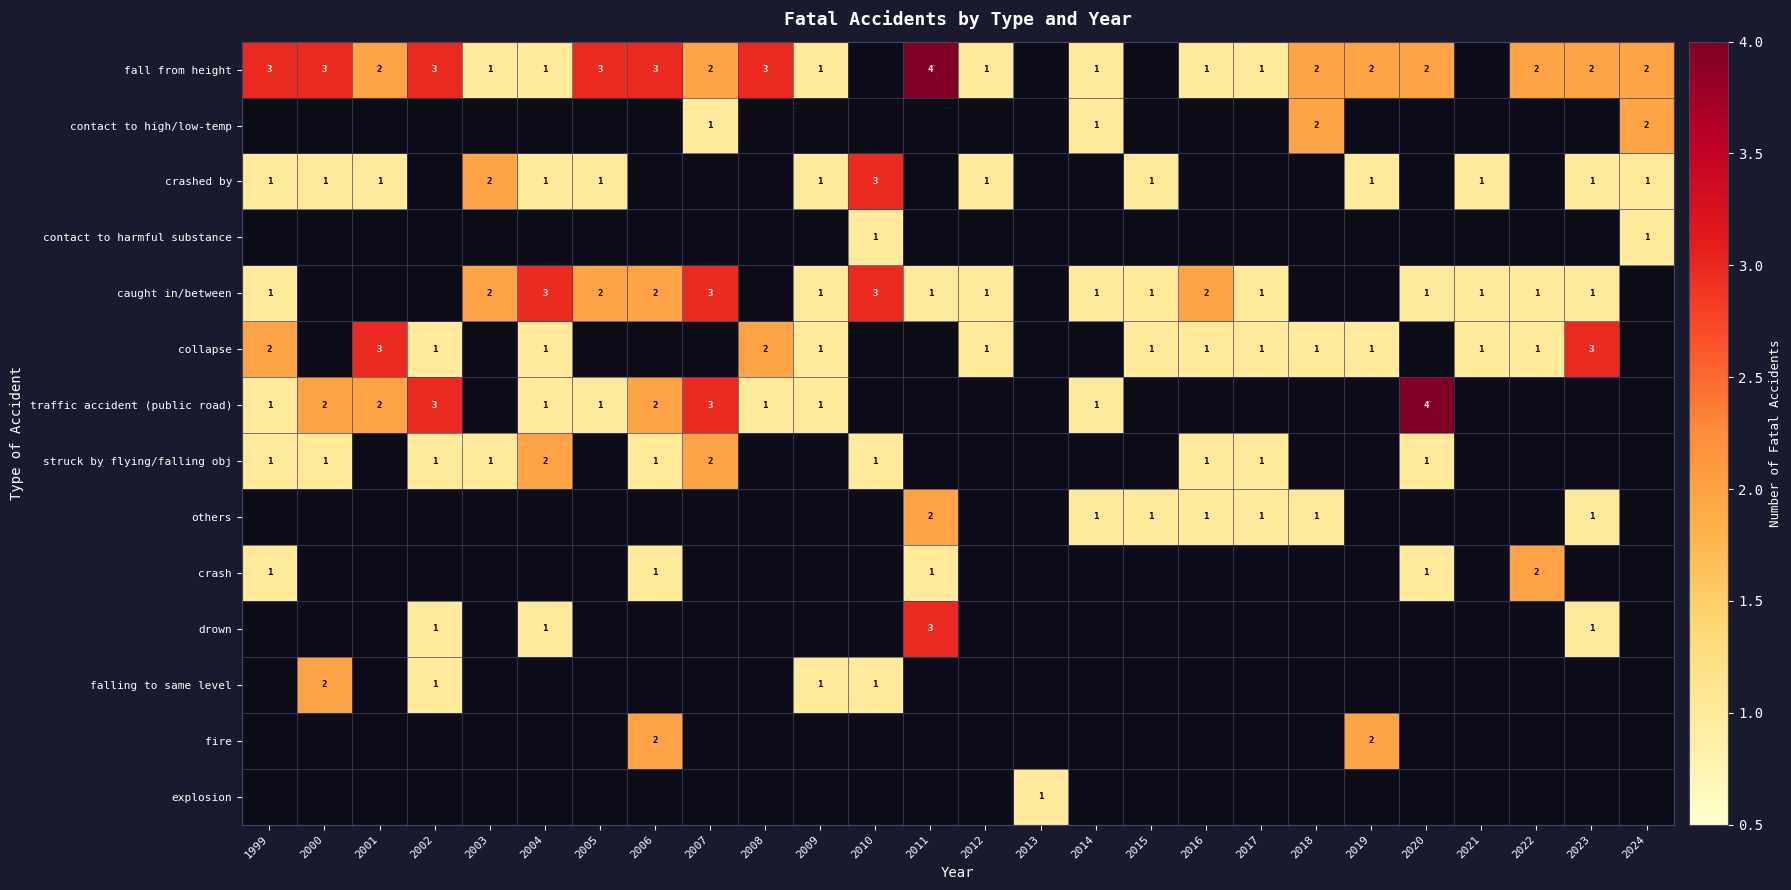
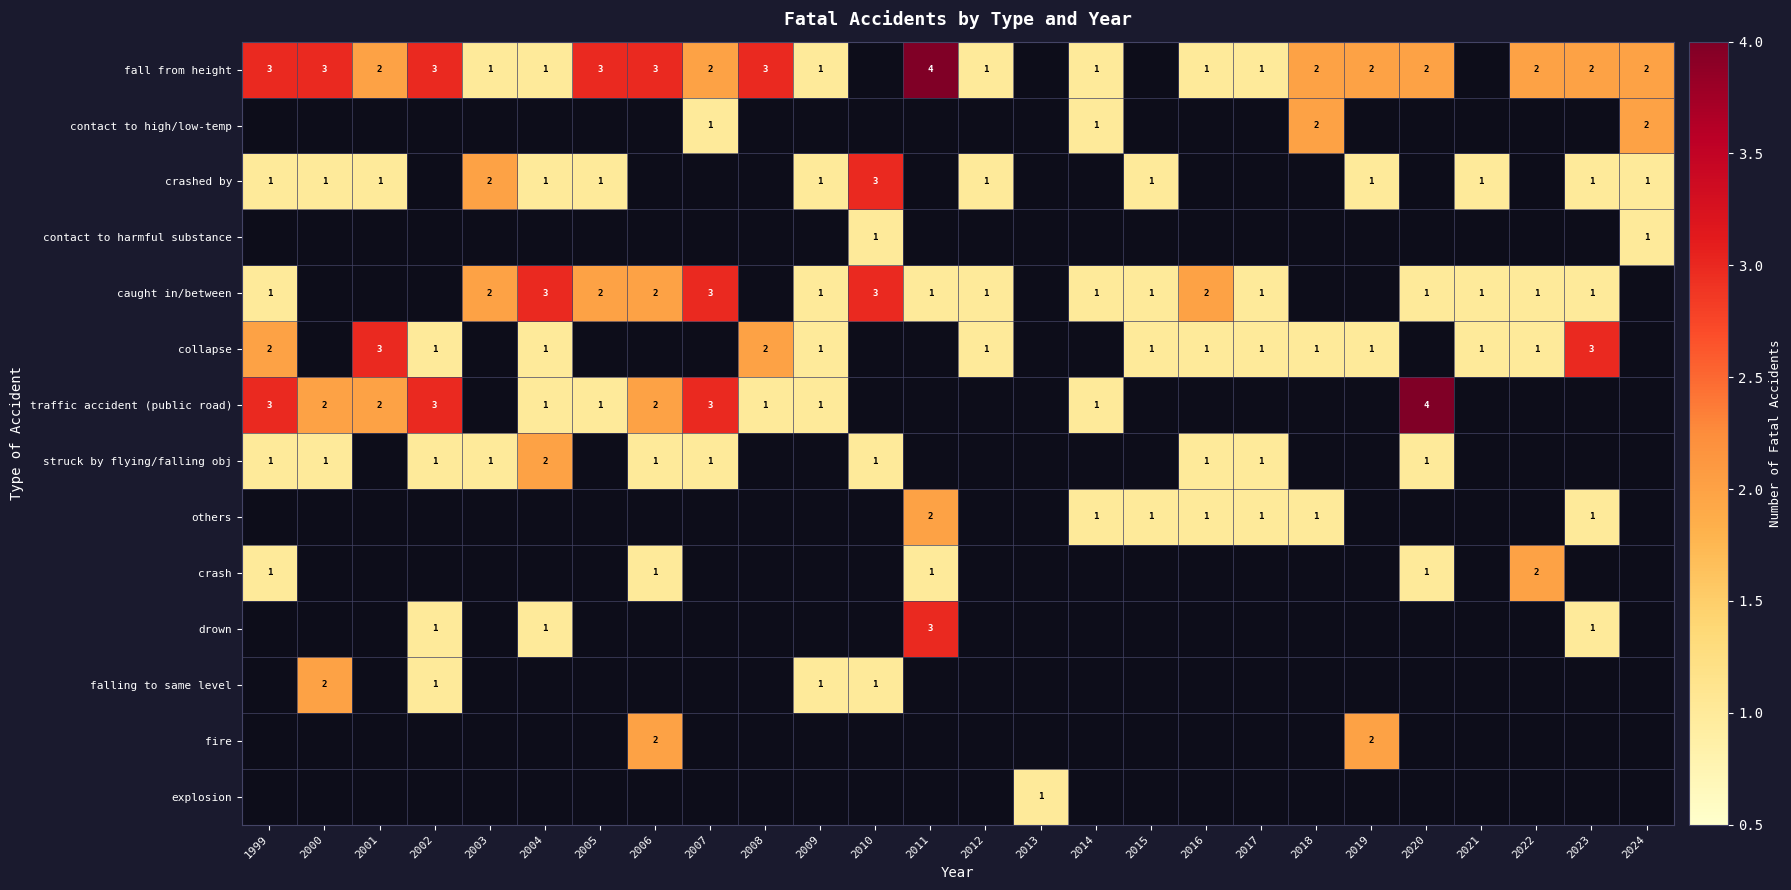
  {
    "fall from height": {
      "1999": 3,
      "2000": 3,
      "2001": 2,
      "2002": 3,
      "2003": 1,
      "2004": 1,
      "2005": 3,
      "2006": 3,
      "2007": 2,
      "2008": 3,
      "2009": 1,
      "2011": 4,
      "2012": 1,
      "2014": 1,
      "2016": 1,
      "2017": 1,
      "2018": 2,
      "2019": 2,
      "2020": 2,
      "2022": 2,
      "2023": 2,
      "2024": 2
    },
    "contact to high/low-temp": {
      "2007": 1,
      "2014": 1,
      "2018": 2,
      "2024": 2
    },
    "crashed by": {
      "1999": 1,
      "2000": 1,
      "2001": 1,
      "2003": 2,
      "2004": 1,
      "2005": 1,
      "2009": 1,
      "2010": 3,
      "2012": 1,
      "2015": 1,
      "2019": 1,
      "2021": 1,
      "2023": 1,
      "2024": 1
    },
    "contact to harmful substance": {
      "2010": 1,
      "2024": 1
    },
    "caught in/between": {
      "1999": 1,
      "2003": 2,
      "2004": 3,
      "2005": 2,
      "2006": 2,
      "2007": 3,
      "2009": 1,
      "2010": 3,
      "2011": 1,
      "2012": 1,
      "2014": 1,
      "2015": 1,
      "2016": 2,
      "2017": 1,
      "2020": 1,
      "2021": 1,
      "2022": 1,
      "2023": 1
    },
    "collapse": {
      "1999": 2,
      "2001": 3,
      "2002": 1,
      "2004": 1,
      "2008": 2,
      "2009": 1,
      "2012": 1,
      "2015": 1,
      "2016": 1,
      "2017": 1,
      "2018": 1,
      "2019": 1,
      "2021": 1,
      "2022": 1,
      "2023": 3
    },
    "traffic accident (public road)": {
-     "1999": 1,
+     "1999": 3,
      "2000": 2,
      "2001": 2,
      "2002": 3,
      "2004": 1,
      "2005": 1,
      "2006": 2,
      "2007": 3,
      "2008": 1,
      "2009": 1,
      "2014": 1,
      "2020": 4
    },
    "struck by flying/falling obj": {
      "1999": 1,
      "2000": 1,
      "2002": 1,
      "2003": 1,
      "2004": 2,
      "2006": 1,
-     "2007": 2,
+     "2007": 1,
      "2010": 1,
      "2016": 1,
      "2017": 1,
      "2020": 1
    },
    "others": {
      "2011": 2,
      "2014": 1,
      "2015": 1,
      "2016": 1,
      "2017": 1,
      "2018": 1,
      "2023": 1
    },
    "crash": {
      "1999": 1,
      "2006": 1,
      "2011": 1,
      "2020": 1,
      "2022": 2
    },
    "drown": {
      "2002": 1,
      "2004": 1,
      "2011": 3,
      "2023": 1
    },
    "falling to same level": {
      "2000": 2,
      "2002": 1,
      "2009": 1,
      "2010": 1
    },
    "fire": {
      "2006": 2,
      "2019": 2
    },
    "explosion": {
      "2013": 1
    }
  }
